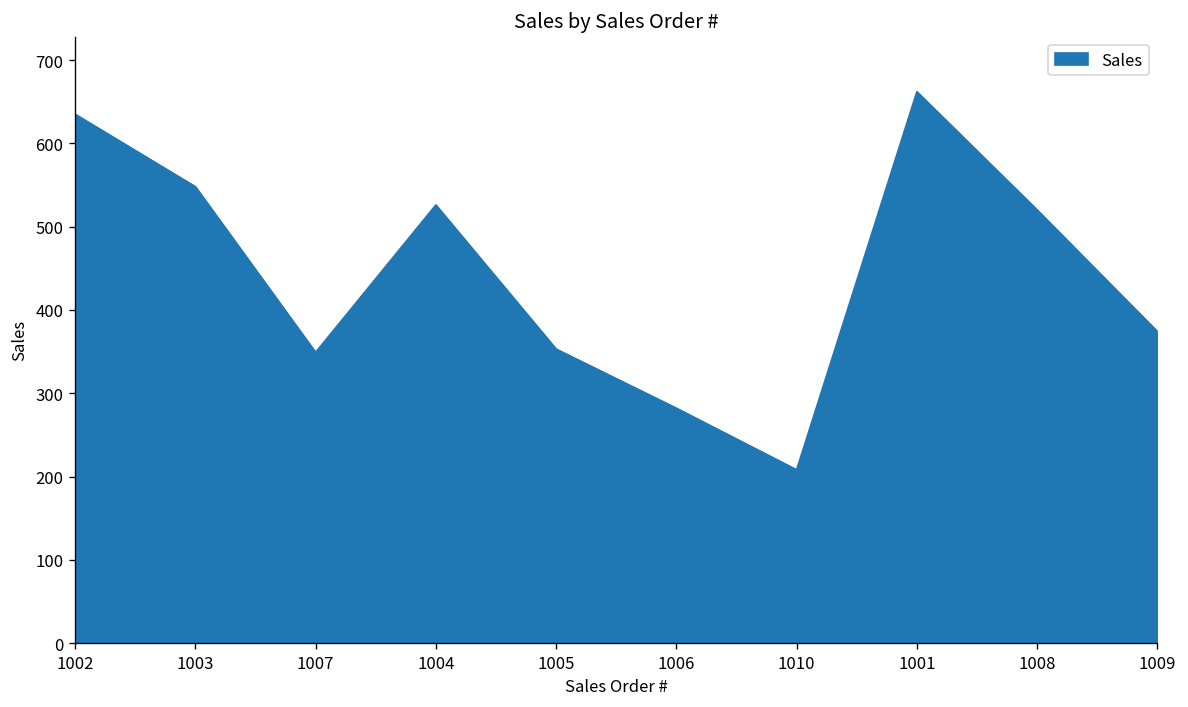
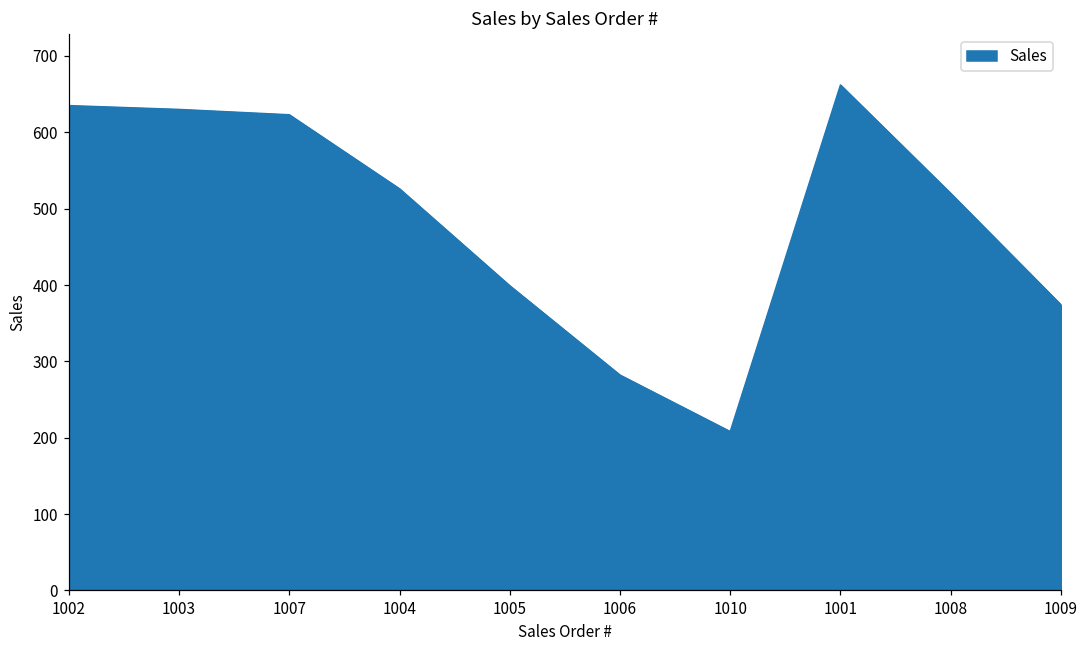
  {
    "1002": 640,
-   "1003": 550,
-   "1007": 350,
+   "1003": 630,
+   "1007": 620,
    "1004": 530,
-   "1005": 350,
+   "1005": 400,
    "1006": 280,
    "1010": 210,
    "1001": 660,
    "1008": 520,
    "1009": 370
  }
